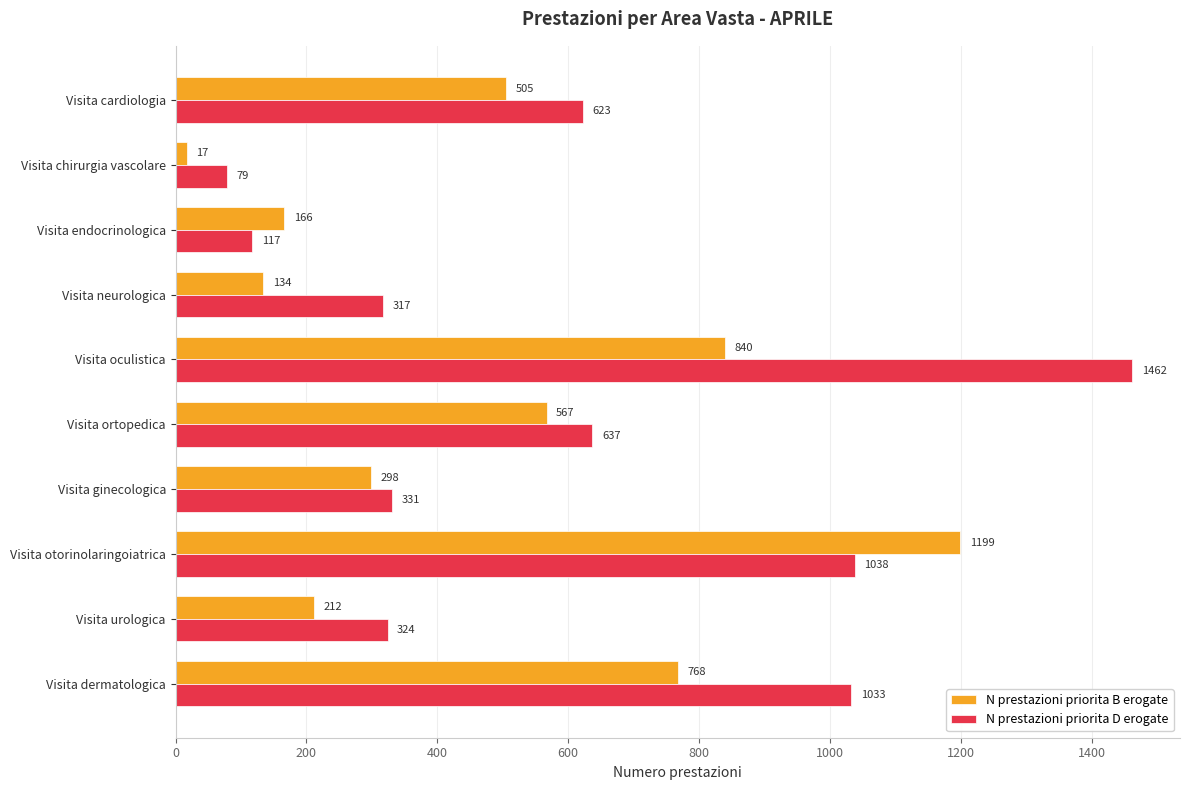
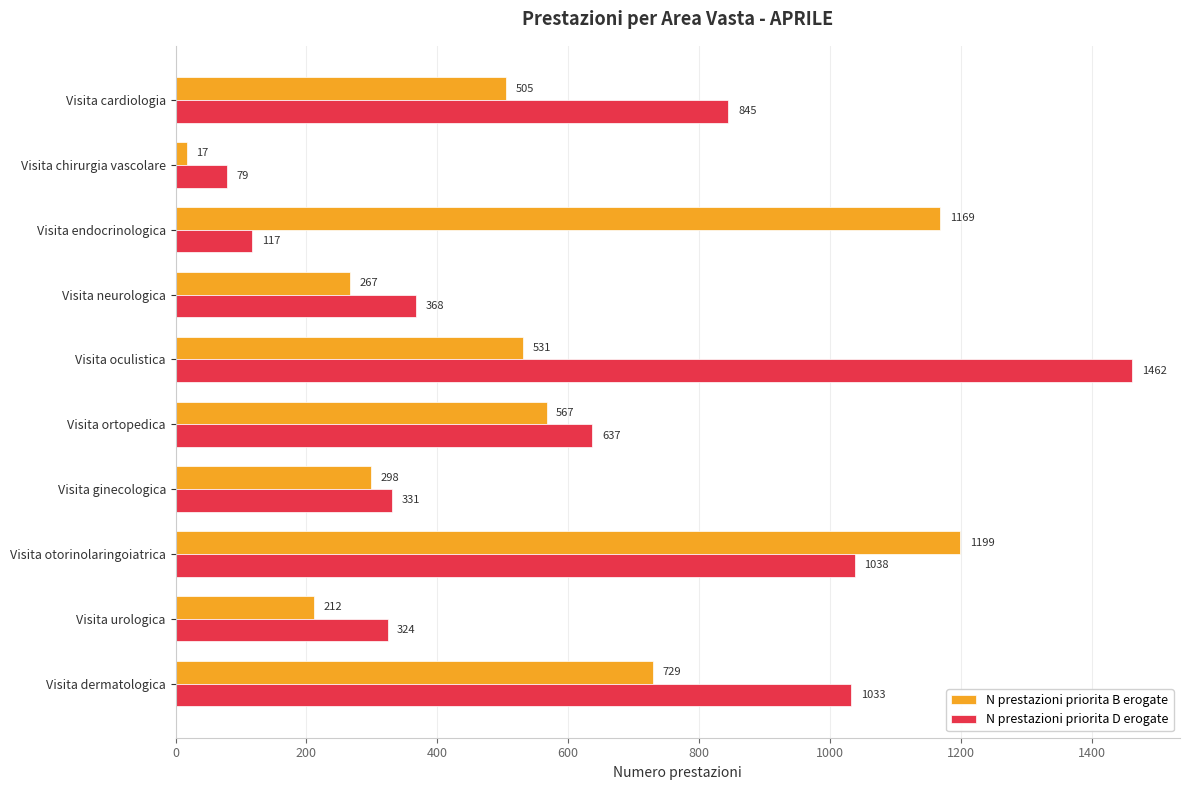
  {
    "N prestazioni priorita B erogate": {
      "Visita cardiologia": 505,
      "Visita chirurgia vascolare": 17,
-     "Visita endocrinologica": 166,
-     "Visita neurologica": 134,
-     "Visita oculistica": 840,
+     "Visita endocrinologica": 1169,
+     "Visita neurologica": 267,
+     "Visita oculistica": 531,
      "Visita ortopedica": 567,
      "Visita ginecologica": 298,
      "Visita otorinolaringoiatrica": 1199,
      "Visita urologica": 212,
-     "Visita dermatologica": 768
+     "Visita dermatologica": 729
    },
    "N prestazioni priorita D erogate": {
-     "Visita cardiologia": 623,
+     "Visita cardiologia": 845,
      "Visita chirurgia vascolare": 79,
      "Visita endocrinologica": 117,
-     "Visita neurologica": 317,
+     "Visita neurologica": 368,
      "Visita oculistica": 1462,
      "Visita ortopedica": 637,
      "Visita ginecologica": 331,
      "Visita otorinolaringoiatrica": 1038,
      "Visita urologica": 324,
      "Visita dermatologica": 1033
    }
  }
